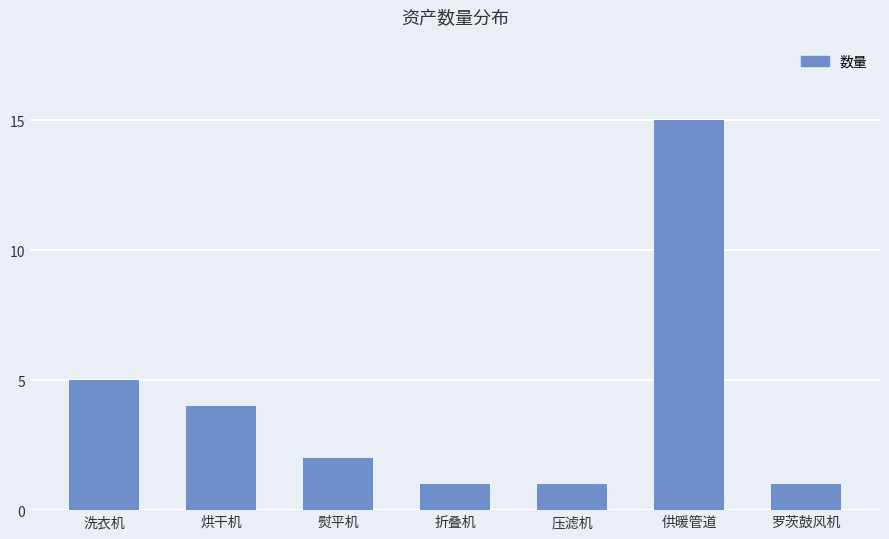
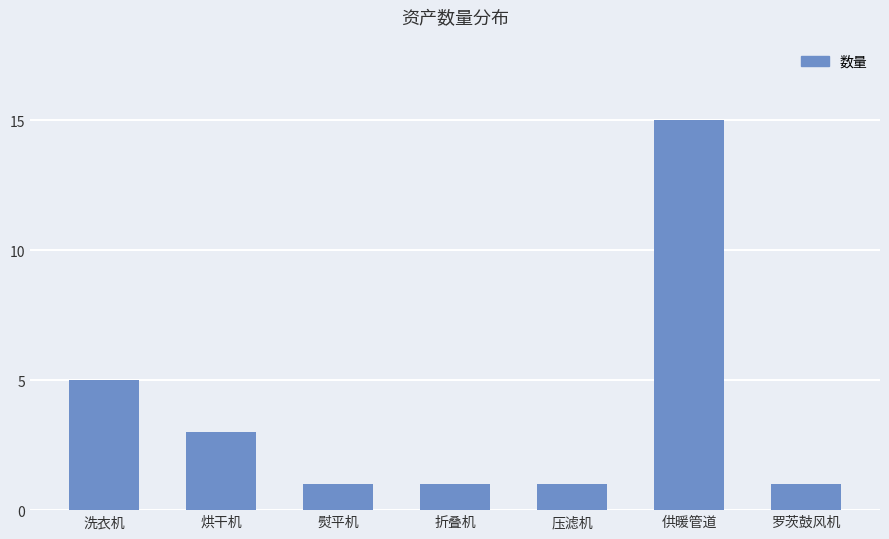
  {
    "洗衣机": 5,
-   "烘干机": 4,
-   "熨平机": 2,
+   "烘干机": 3,
+   "熨平机": 1,
    "折叠机": 1,
    "压滤机": 1,
    "供暖管道": 15,
    "罗茨鼓风机": 1
  }
